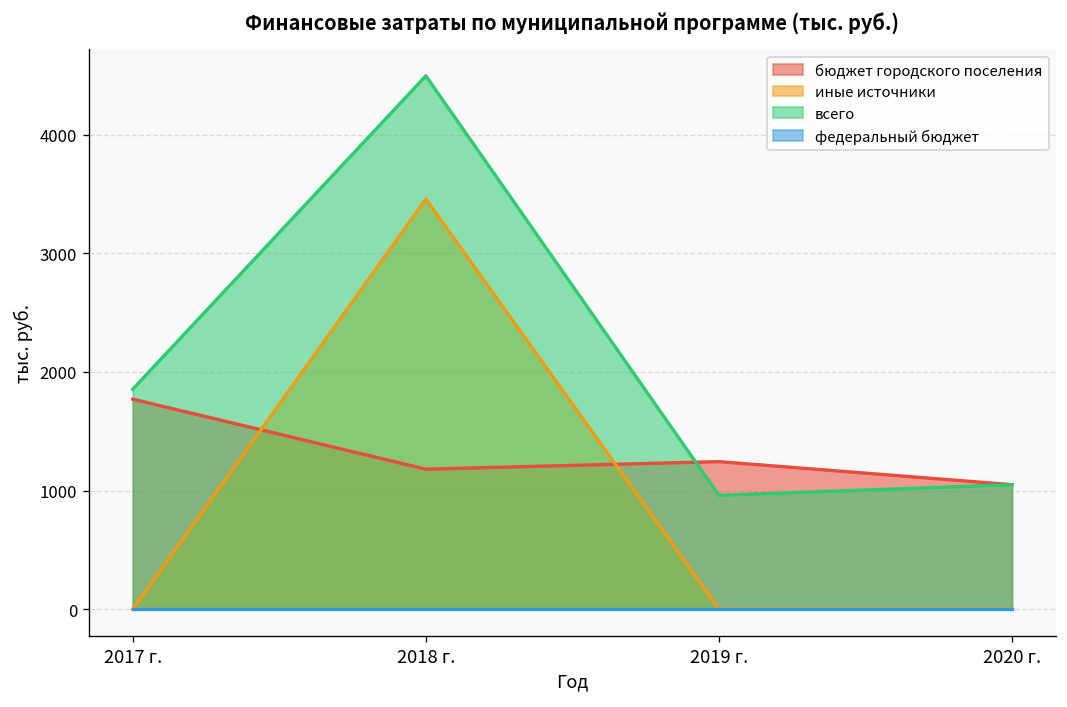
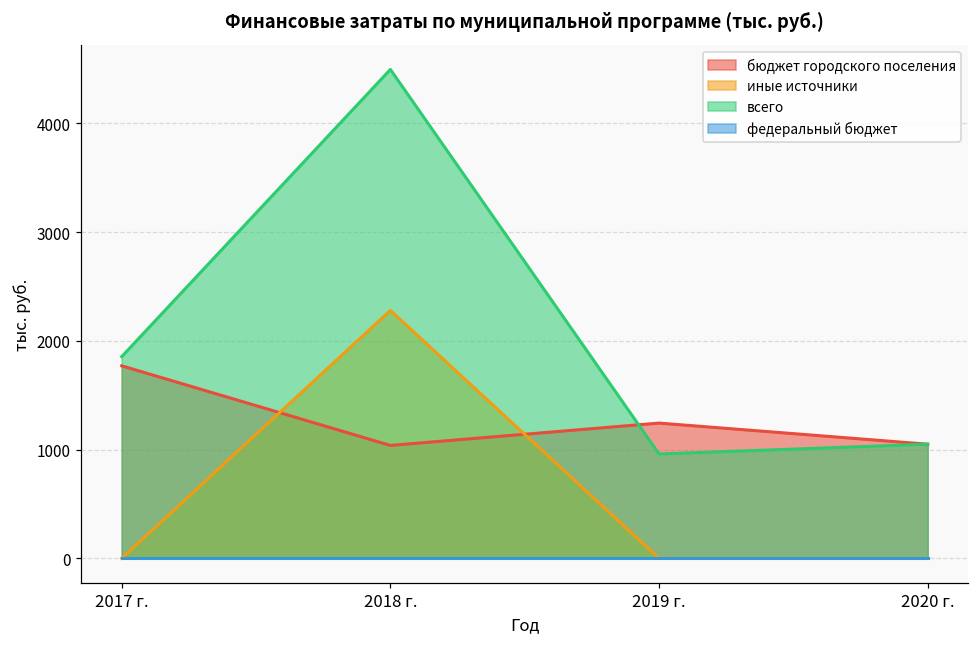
  {
    "бюджет городского поселения": {
      "2017 г.": 1800,
-     "2018 г.": 1200,
+     "2018 г.": 1000,
      "2019 г.": 1200
    },
    "иные источники": {
-     "2018 г.": 3500
+     "2018 г.": 2300
    },
    "всего": {
      "2017 г.": 1900,
      "2018 г.": 4500,
      "2019 г.": 1000
    },
    "федеральный бюджет": {
      "2018 г.": 0
    }
  }
